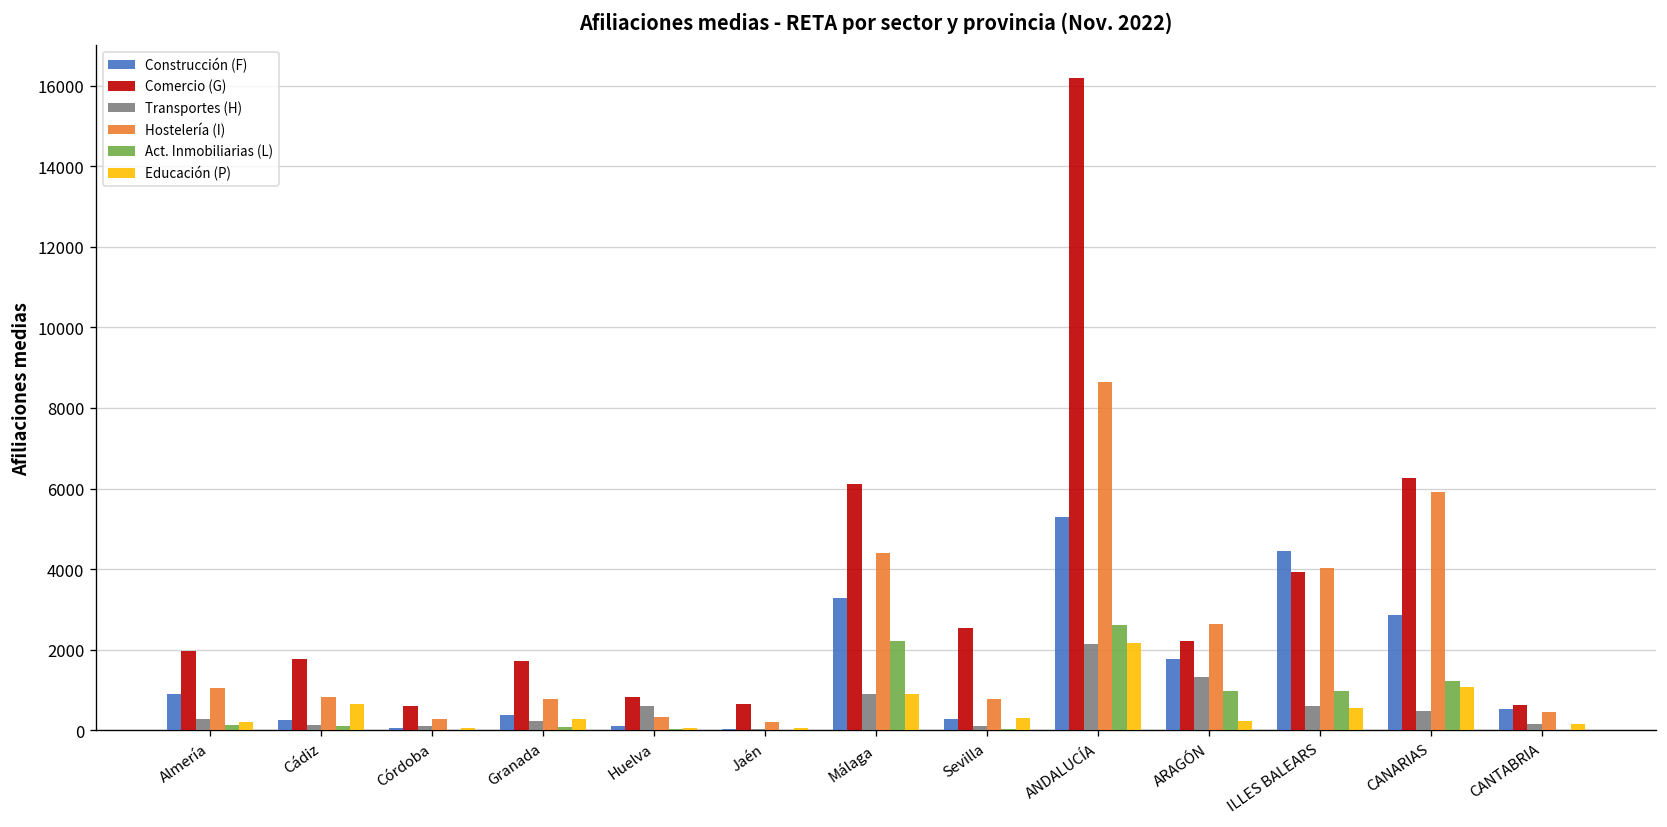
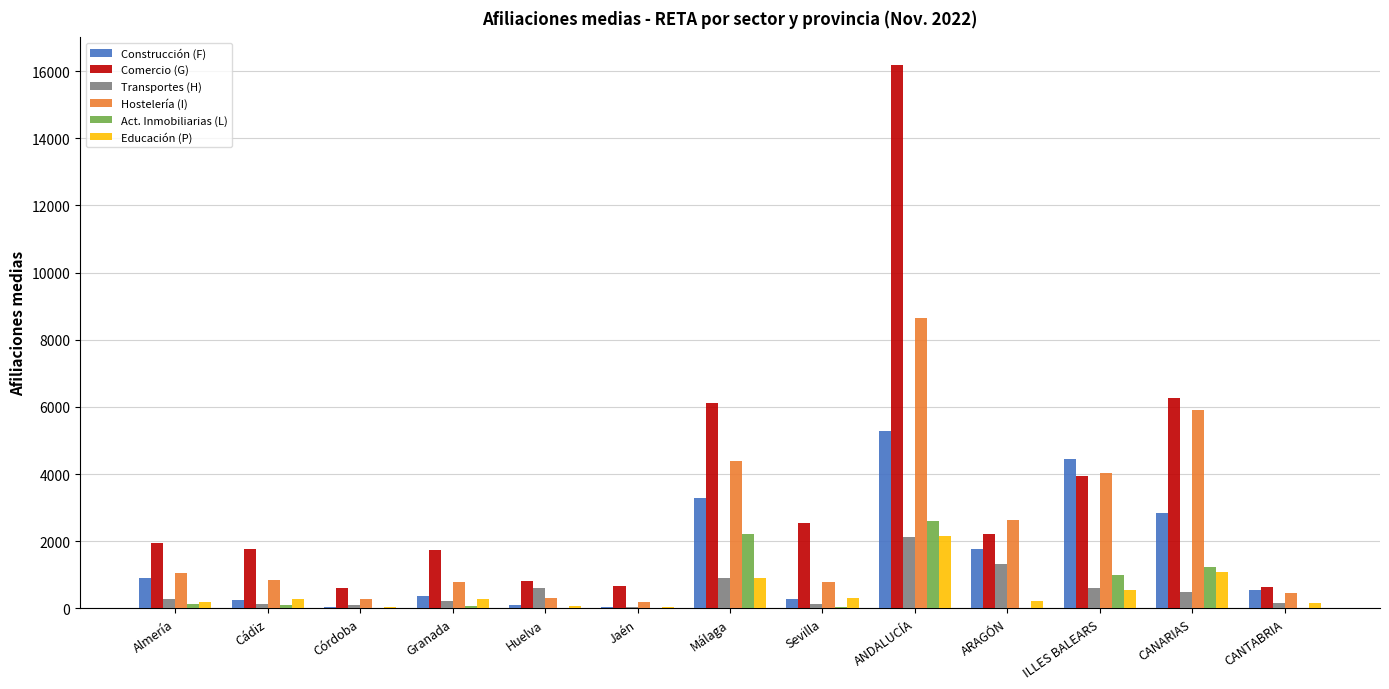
  {
    "Construcción (F)": {
      "Almería": 900,
      "Cádiz": 300,
      "Granada": 400,
      "Huelva": 100,
      "Málaga": 3300,
      "Sevilla": 300,
      "ANDALUCÍA": 5300,
      "ARAGÓN": 1800,
      "ILLES BALEARS": 4400,
      "CANARIAS": 2900,
      "CANTABRIA": 500
    },
    "Comercio (G)": {
      "Almería": 2000,
      "Cádiz": 1800,
      "Córdoba": 600,
      "Granada": 1700,
      "Huelva": 800,
      "Jaén": 700,
      "Málaga": 6100,
      "Sevilla": 2500,
      "ANDALUCÍA": 16200,
      "ARAGÓN": 2200,
      "ILLES BALEARS": 3900,
      "CANARIAS": 6300,
      "CANTABRIA": 600
    },
    "Transportes (H)": {
      "Almería": 300,
      "Cádiz": 100,
      "Córdoba": 100,
      "Granada": 200,
      "Huelva": 600,
      "Málaga": 900,
      "Sevilla": 100,
      "ANDALUCÍA": 2100,
      "ARAGÓN": 1300,
      "ILLES BALEARS": 600,
      "CANARIAS": 500,
      "CANTABRIA": 200
    },
    "Hostelería (I)": {
      "Almería": 1000,
      "Cádiz": 800,
      "Córdoba": 300,
      "Granada": 800,
      "Huelva": 300,
      "Jaén": 200,
      "Málaga": 4400,
      "Sevilla": 800,
      "ANDALUCÍA": 8600,
      "ARAGÓN": 2600,
      "ILLES BALEARS": 4000,
      "CANARIAS": 5900,
      "CANTABRIA": 500
    },
    "Act. Inmobiliarias (L)": {
      "Almería": 100,
      "Cádiz": 100,
      "Málaga": 2200,
      "ANDALUCÍA": 2600,
-     "ARAGÓN": 1000,
+     "ARAGÓN": 0,
      "ILLES BALEARS": 1000,
      "CANARIAS": 1200
    },
    "Educación (P)": {
      "Almería": 200,
-     "Cádiz": 600,
+     "Cádiz": 300,
      "Granada": 300,
      "Málaga": 900,
      "Sevilla": 300,
      "ANDALUCÍA": 2200,
      "ARAGÓN": 200,
      "ILLES BALEARS": 500,
      "CANARIAS": 1100,
      "CANTABRIA": 100
    }
  }
